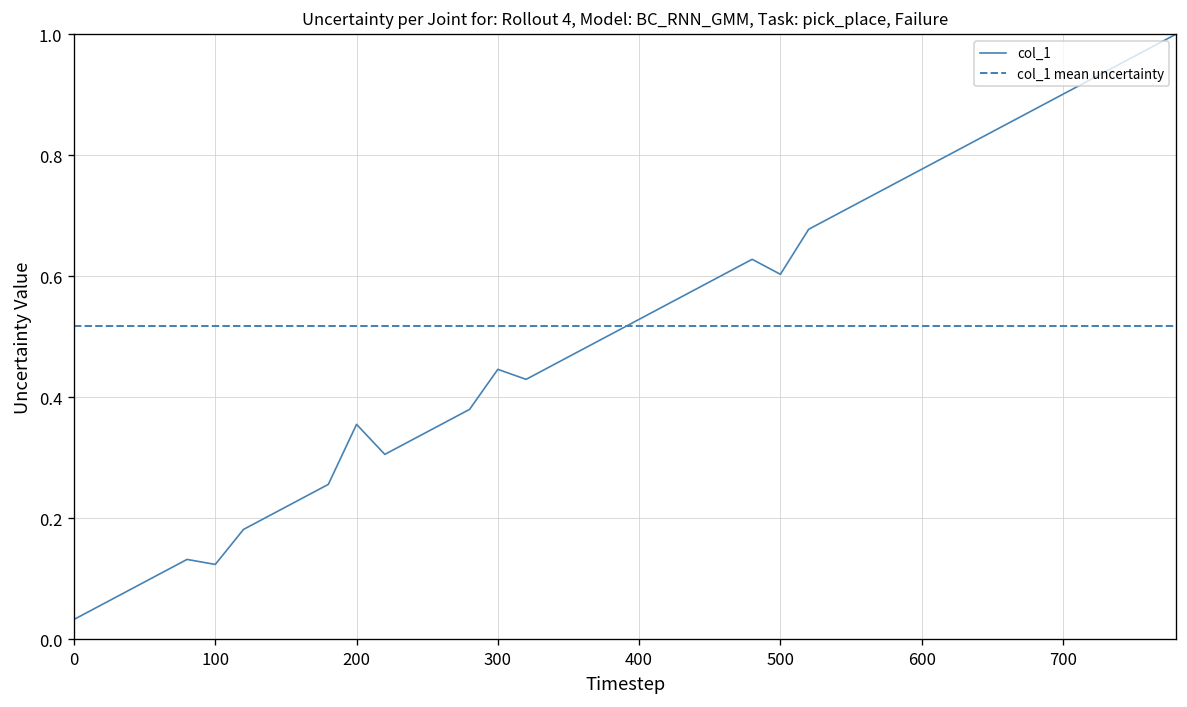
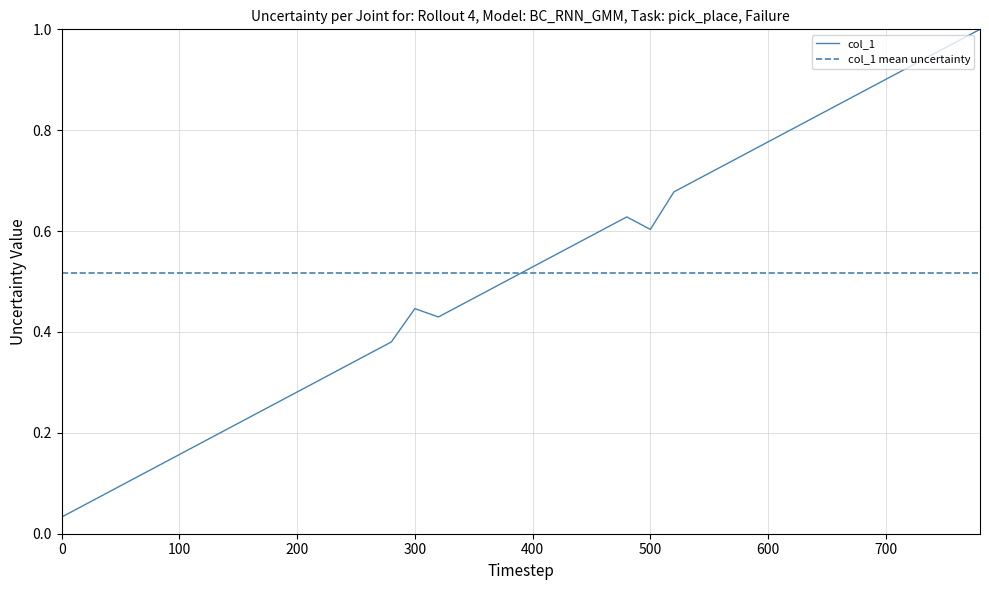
  {
    "0": 0.03,
-   "100": 0.12,
-   "200": 0.36,
+   "100": 0.16,
+   "200": 0.28,
    "300": 0.45,
    "400": 0.53,
    "500": 0.60,
    "600": 0.78,
    "700": 0.90
  }
